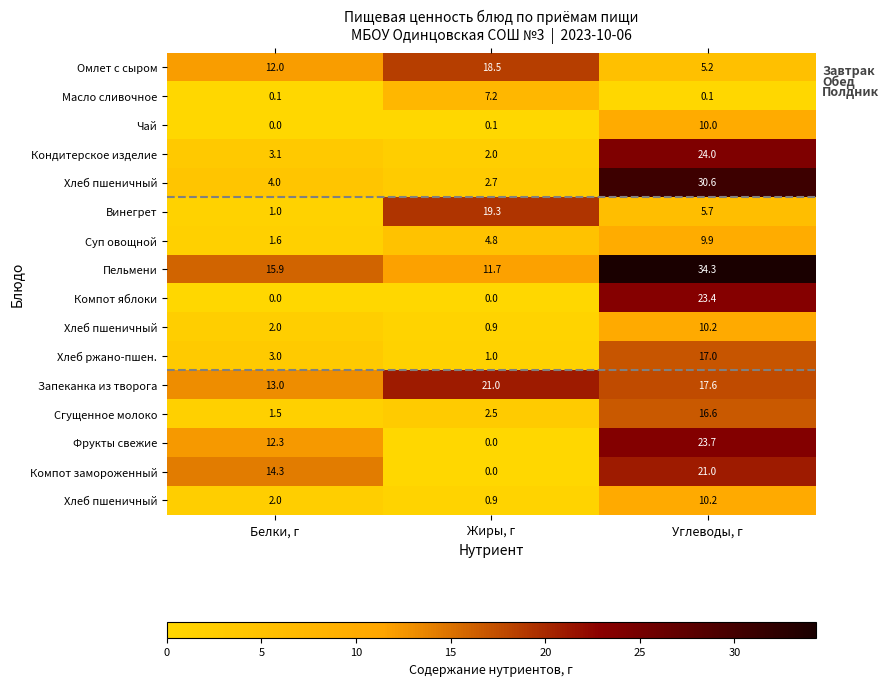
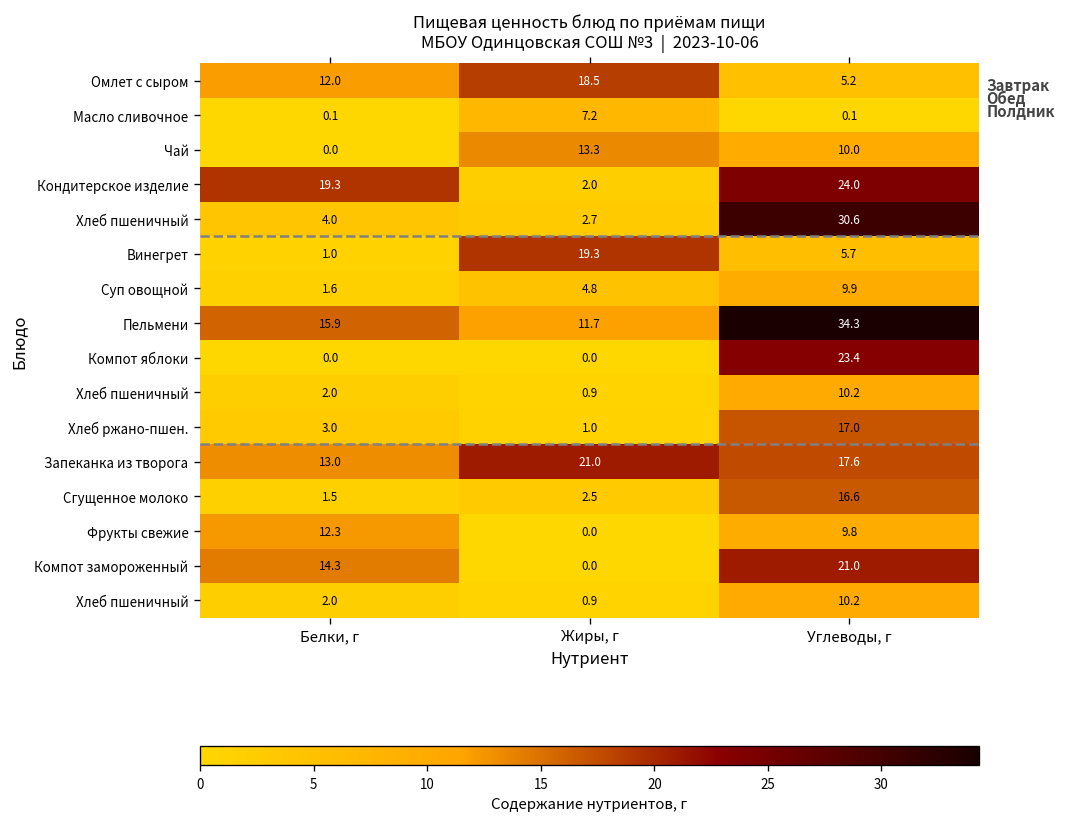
  {
    "Омлет с сыром": {
      "Белки, г": 12.0,
      "Жиры, г": 18.5,
      "Углеводы, г": 5.2
    },
    "Масло сливочное": {
      "Белки, г": 0.1,
      "Жиры, г": 7.2,
      "Углеводы, г": 0.1
    },
    "Чай": {
      "Белки, г": 0.0,
-     "Жиры, г": 0.1,
+     "Жиры, г": 13.3,
      "Углеводы, г": 10.0
    },
    "Кондитерское изделие": {
-     "Белки, г": 3.1,
+     "Белки, г": 19.3,
      "Жиры, г": 2.0,
      "Углеводы, г": 24.0
    },
    "Винегрет": {
      "Белки, г": 1.0,
      "Жиры, г": 19.3,
      "Углеводы, г": 5.7
    },
    "Суп овощной": {
      "Белки, г": 1.6,
      "Жиры, г": 4.8,
      "Углеводы, г": 9.9
    },
    "Пельмени": {
      "Белки, г": 15.9,
      "Жиры, г": 11.7,
      "Углеводы, г": 34.3
    },
    "Компот яблоки": {
      "Белки, г": 0.0,
      "Жиры, г": 0.0,
      "Углеводы, г": 23.4
    },
    "Хлеб ржано-пшен.": {
      "Белки, г": 3.0,
      "Жиры, г": 1.0,
      "Углеводы, г": 17.0
    },
    "Запеканка из творога": {
      "Белки, г": 13.0,
      "Жиры, г": 21.0,
      "Углеводы, г": 17.6
    },
    "Сгущенное молоко": {
      "Белки, г": 1.5,
      "Жиры, г": 2.5,
      "Углеводы, г": 16.6
    },
    "Фрукты свежие": {
      "Белки, г": 12.3,
      "Жиры, г": 0.0,
-     "Углеводы, г": 23.7
+     "Углеводы, г": 9.8
    },
    "Компот замороженный": {
      "Белки, г": 14.3,
      "Жиры, г": 0.0,
      "Углеводы, г": 21.0
    }
  }
